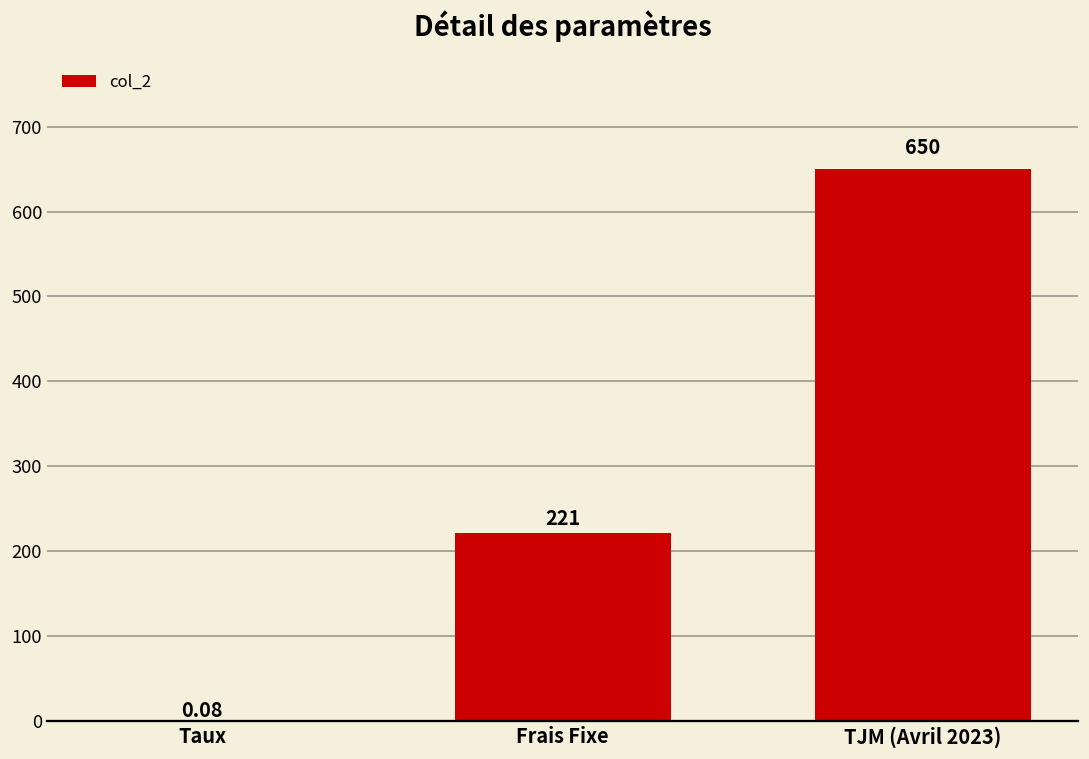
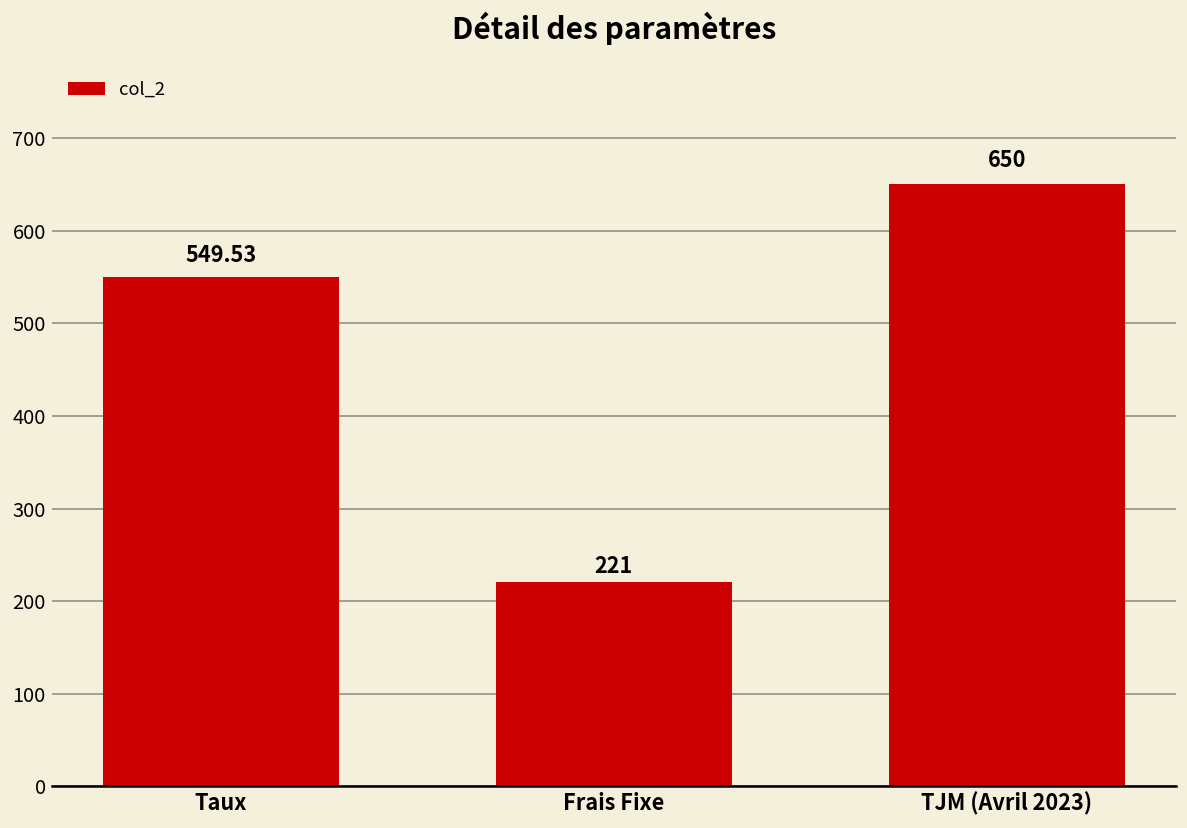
  {
-   "Taux": 0.08,
+   "Taux": 549.53,
    "Frais Fixe": 221,
    "TJM (Avril 2023)": 650
  }
